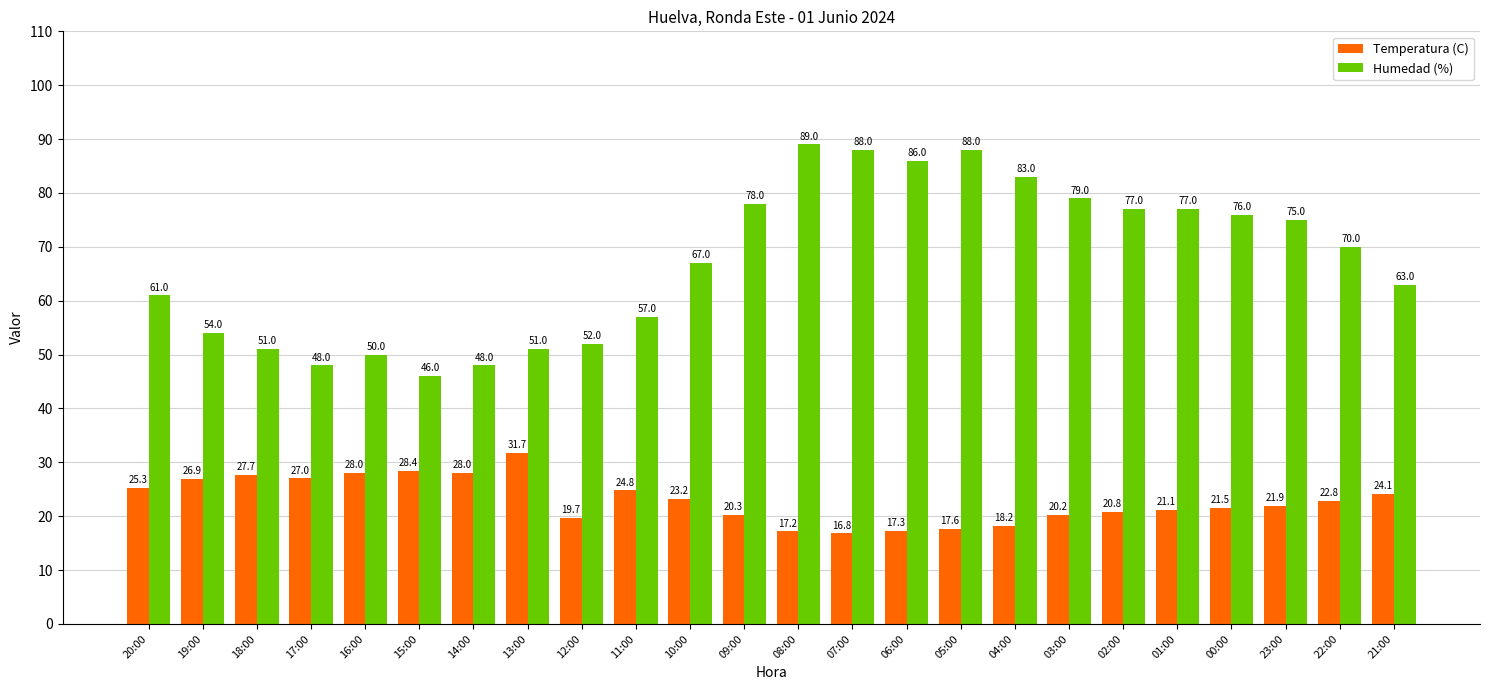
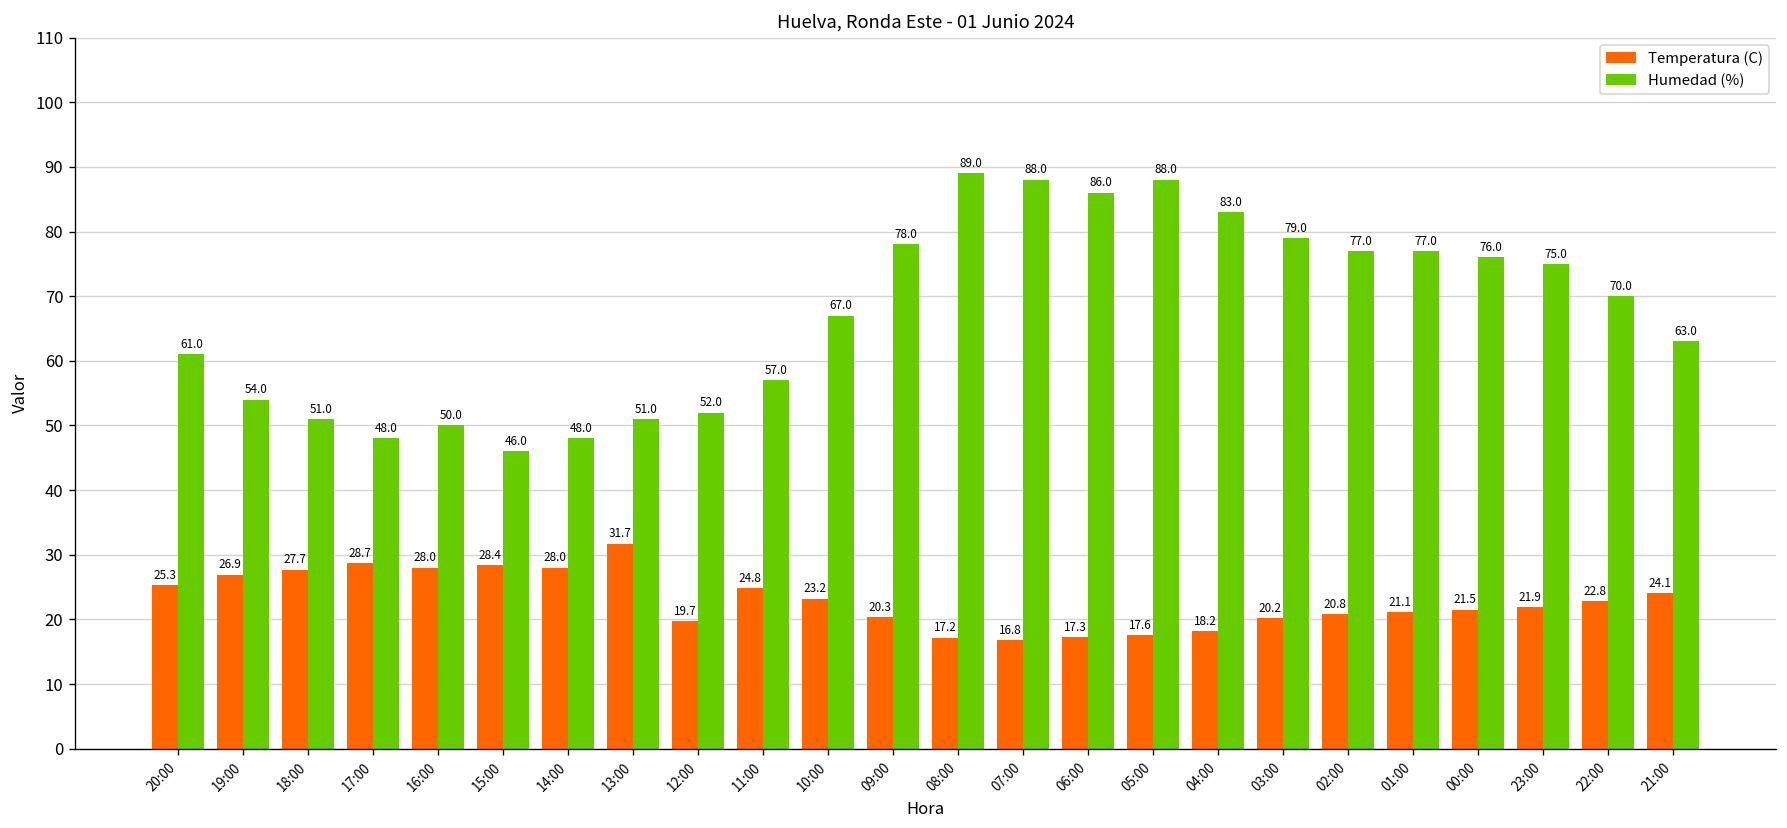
  {
    "Temperatura (C)": {
      "20:00": 25.3,
      "19:00": 26.9,
      "18:00": 27.7,
-     "17:00": 27.0,
+     "17:00": 28.7,
      "16:00": 28.0,
      "15:00": 28.4,
      "14:00": 28.0,
      "13:00": 31.7,
      "12:00": 19.7,
      "11:00": 24.8,
      "10:00": 23.2,
      "09:00": 20.3,
      "08:00": 17.2,
      "07:00": 16.8,
      "06:00": 17.3,
      "05:00": 17.6,
      "04:00": 18.2,
      "03:00": 20.2,
      "02:00": 20.8,
      "01:00": 21.1,
      "00:00": 21.5,
      "23:00": 21.9,
      "22:00": 22.8,
      "21:00": 24.1
    },
    "Humedad (%)": {
      "20:00": 61.0,
      "19:00": 54.0,
      "18:00": 51.0,
      "17:00": 48.0,
      "16:00": 50.0,
      "15:00": 46.0,
      "14:00": 48.0,
      "13:00": 51.0,
      "12:00": 52.0,
      "11:00": 57.0,
      "10:00": 67.0,
      "09:00": 78.0,
      "08:00": 89.0,
      "07:00": 88.0,
      "06:00": 86.0,
      "05:00": 88.0,
      "04:00": 83.0,
      "03:00": 79.0,
      "02:00": 77.0,
      "01:00": 77.0,
      "00:00": 76.0,
      "23:00": 75.0,
      "22:00": 70.0,
      "21:00": 63.0
    }
  }
